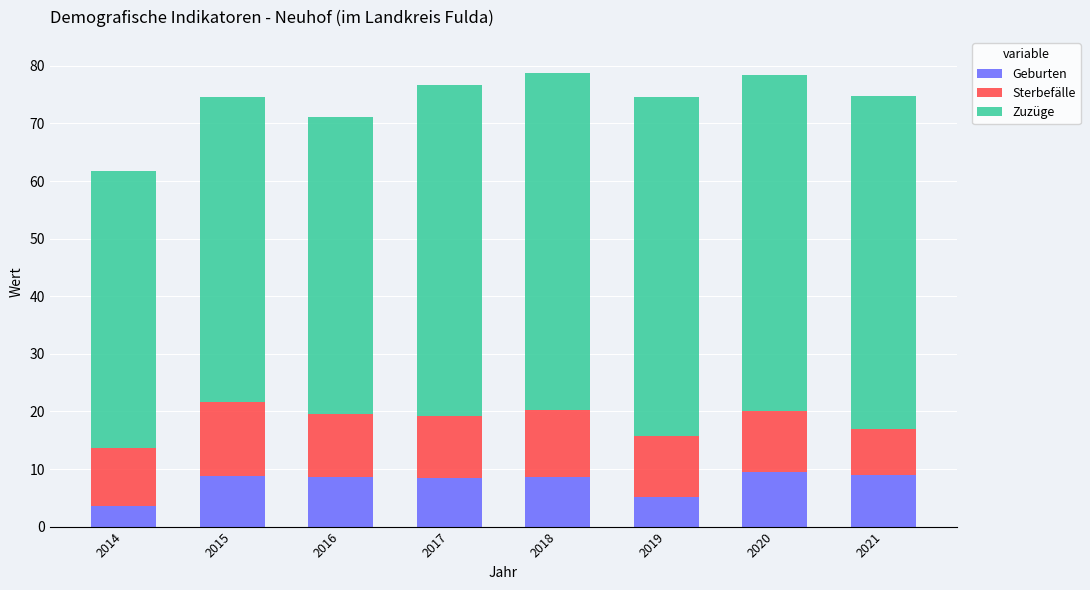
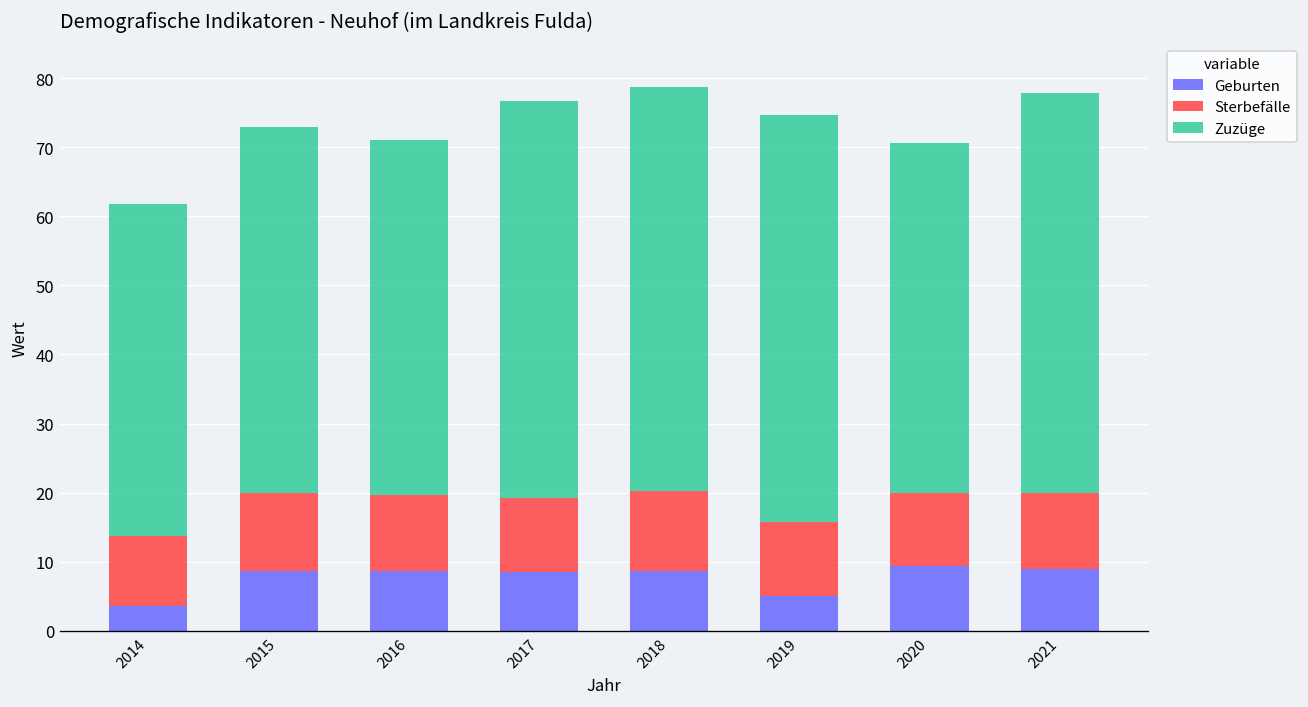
  {
    "Geburten": {
      "2014": 4,
      "2015": 9,
      "2016": 9,
      "2017": 9,
      "2018": 9,
      "2019": 5,
      "2020": 9,
      "2021": 9
    },
    "Sterbefälle": {
      "2014": 10,
-     "2015": 13,
+     "2015": 11,
      "2016": 11,
      "2017": 11,
      "2018": 12,
      "2019": 11,
      "2020": 11,
-     "2021": 8
+     "2021": 11
    },
    "Zuzüge": {
      "2014": 48,
      "2015": 53,
      "2016": 52,
      "2017": 58,
      "2018": 58,
      "2019": 59,
-     "2020": 58,
+     "2020": 51,
      "2021": 58
    }
  }
